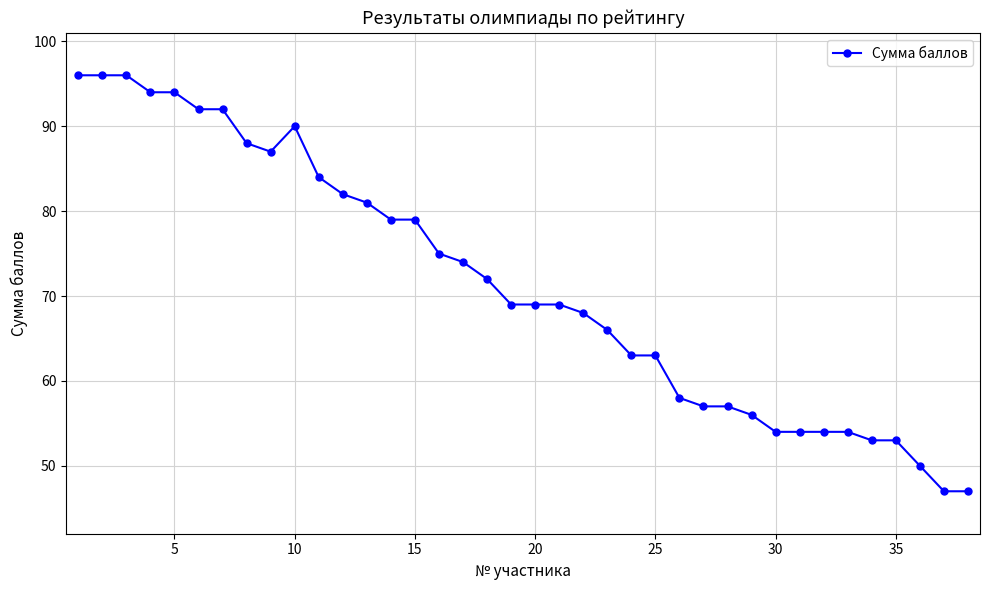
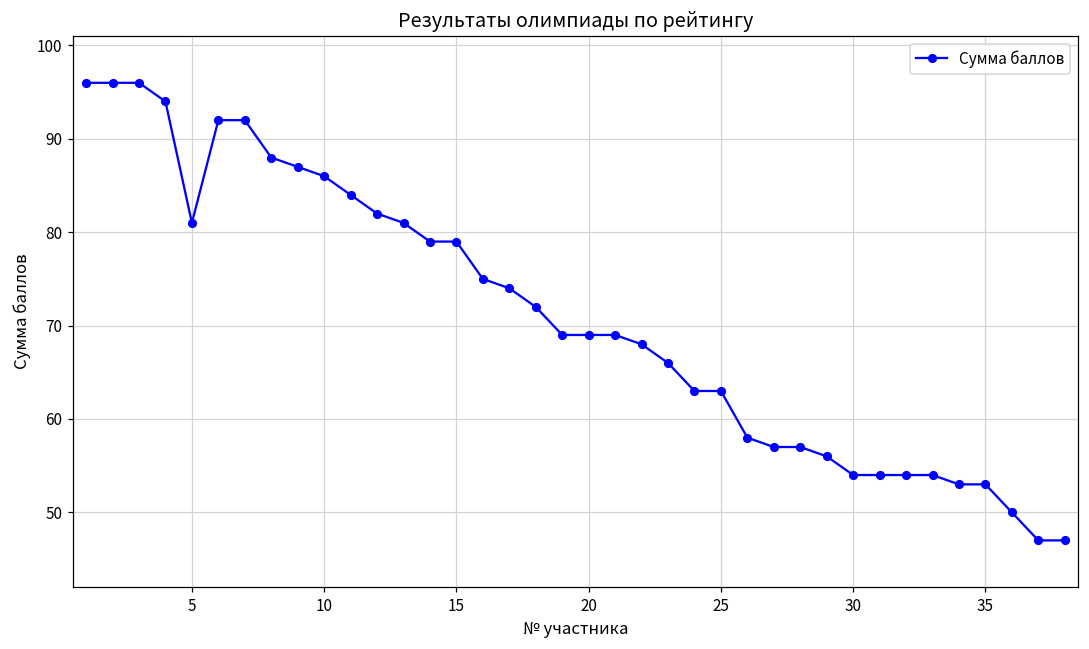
  {
-   "5": 94,
-   "10": 90,
+   "5": 81,
+   "10": 86,
    "15": 79,
    "20": 69,
    "25": 63,
    "30": 54,
    "35": 53
  }
